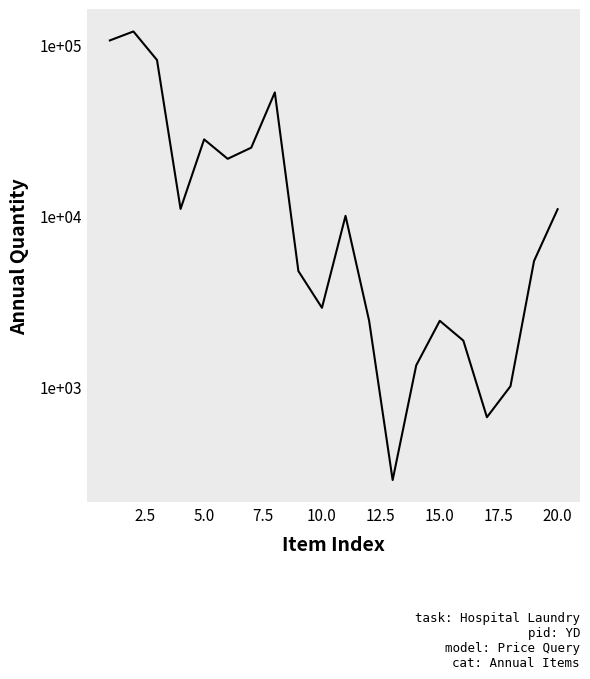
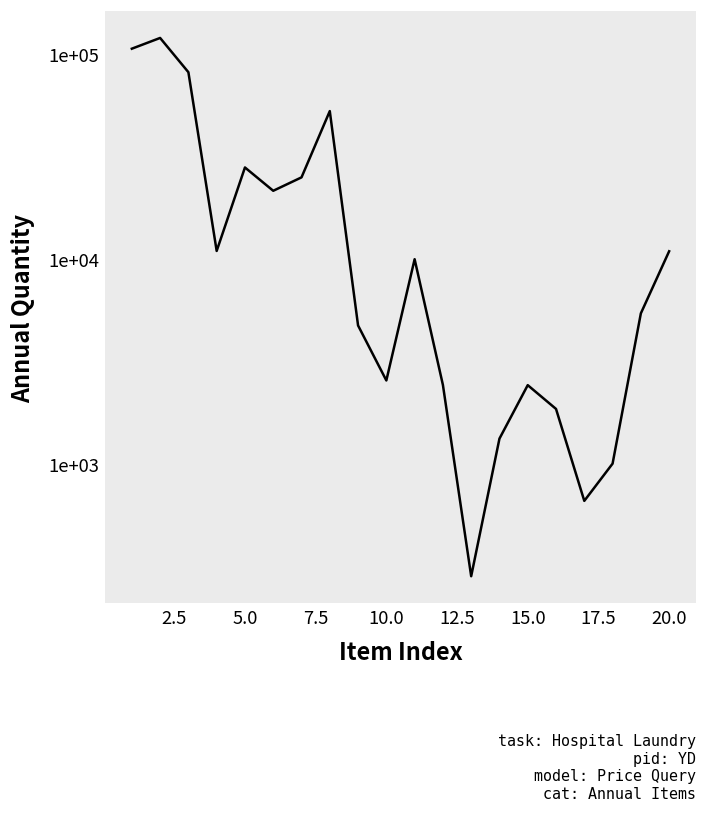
  {
    "5.0": 28000,
-   "10.0": 2900,
+   "10.0": 2500,
    "15.0": 2400,
    "20.0": 11000
  }
